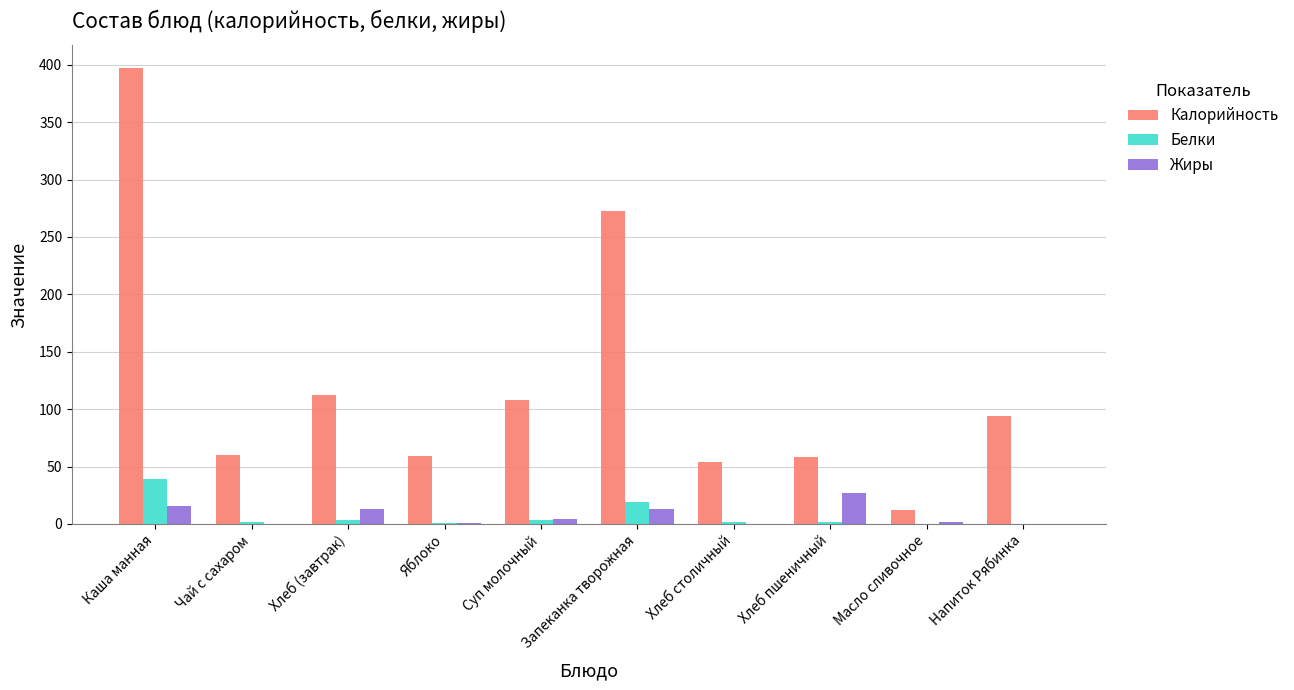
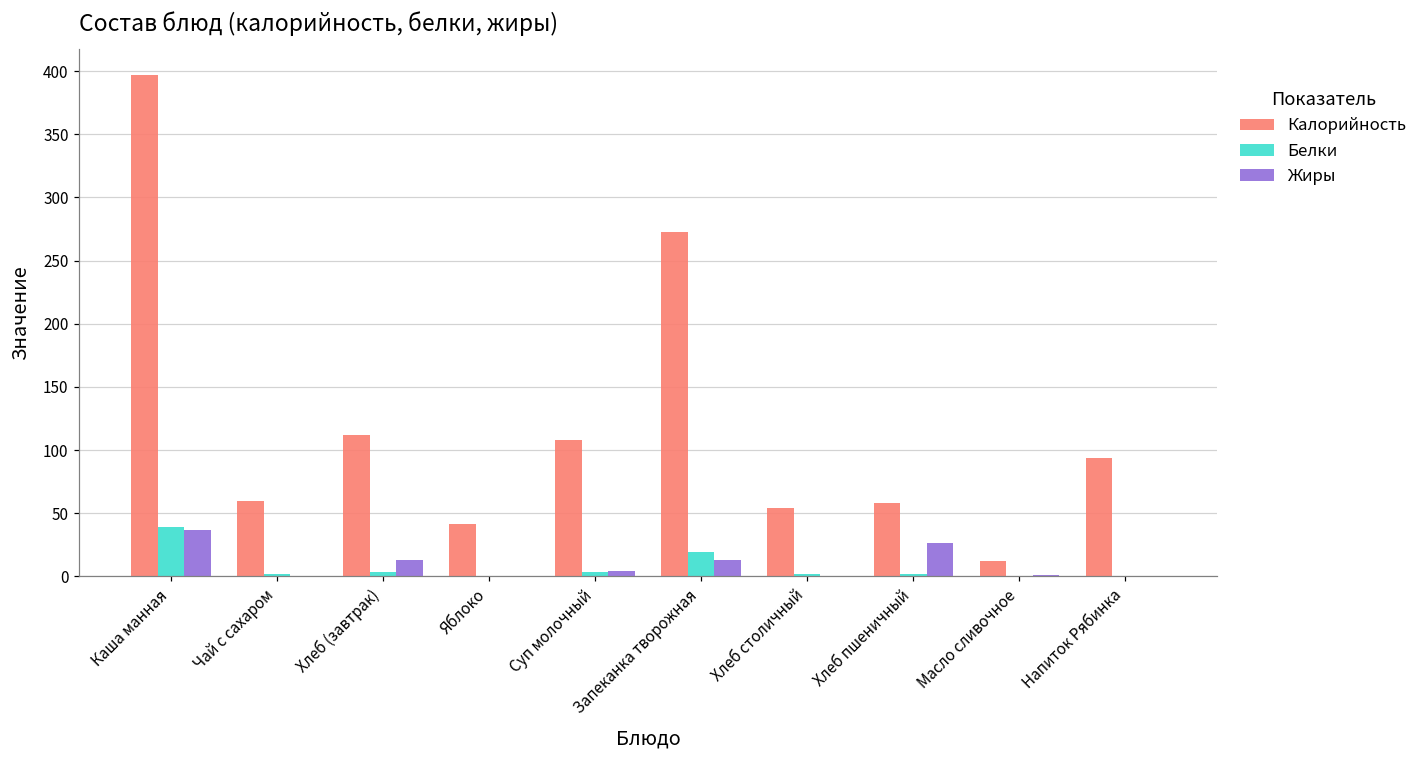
  {
    "Калорийность": {
      "Каша манная": 397,
      "Чай с сахаром": 60,
      "Хлеб (завтрак)": 112,
-     "Яблоко": 59,
+     "Яблоко": 42,
      "Суп молочный": 108,
      "Запеканка творожная": 273,
      "Хлеб столичный": 54,
      "Хлеб пшеничный": 58,
      "Масло сливочное": 12,
      "Напиток Рябинка": 94
    },
    "Белки": {
      "Каша манная": 39,
      "Хлеб (завтрак)": 3,
      "Суп молочный": 4,
      "Запеканка творожная": 19
    },
    "Жиры": {
-     "Каша манная": 15,
+     "Каша манная": 37,
      "Хлеб (завтрак)": 13,
      "Суп молочный": 4,
      "Запеканка творожная": 13,
      "Хлеб пшеничный": 27
    }
  }
